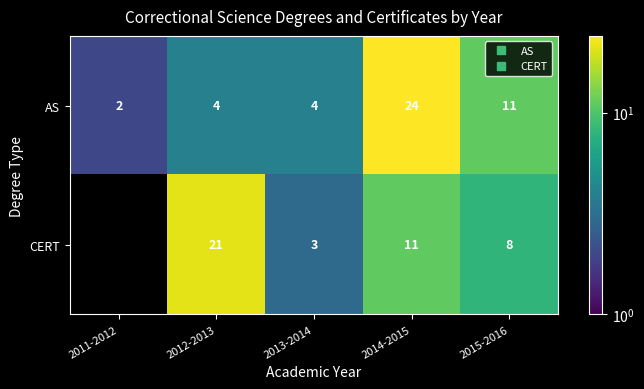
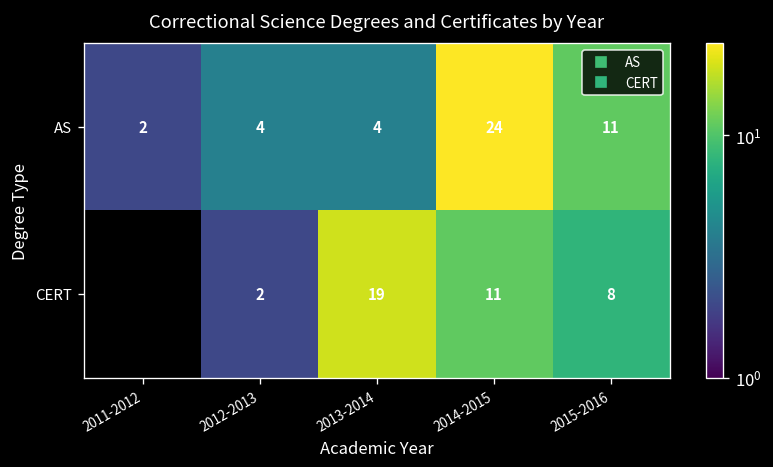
  {
    "AS": {
      "2011-2012": 2,
      "2012-2013": 4,
      "2013-2014": 4,
      "2014-2015": 24,
      "2015-2016": 11
    },
    "CERT": {
-     "2012-2013": 21,
-     "2013-2014": 3,
+     "2012-2013": 2,
+     "2013-2014": 19,
      "2014-2015": 11,
      "2015-2016": 8
    }
  }
